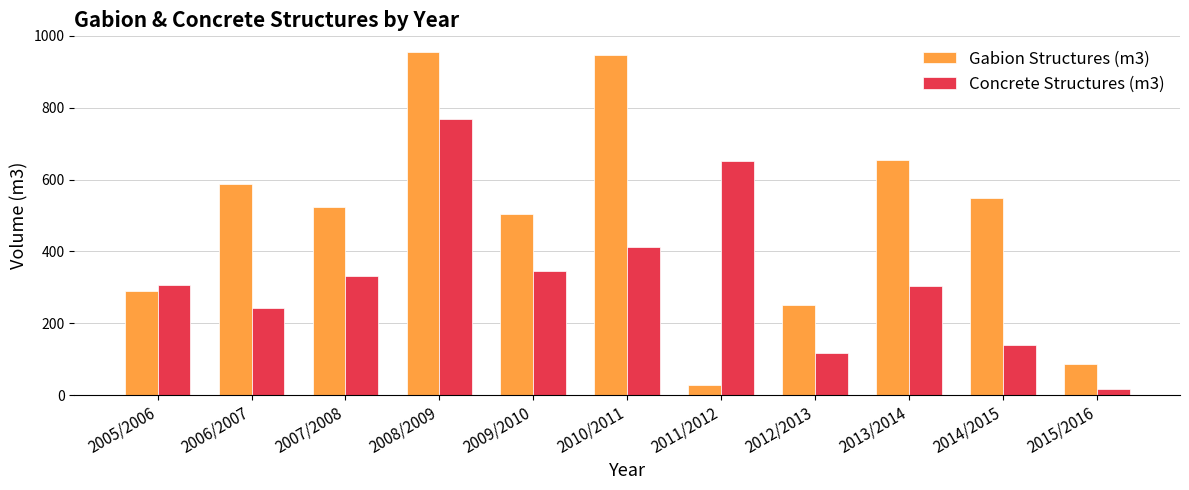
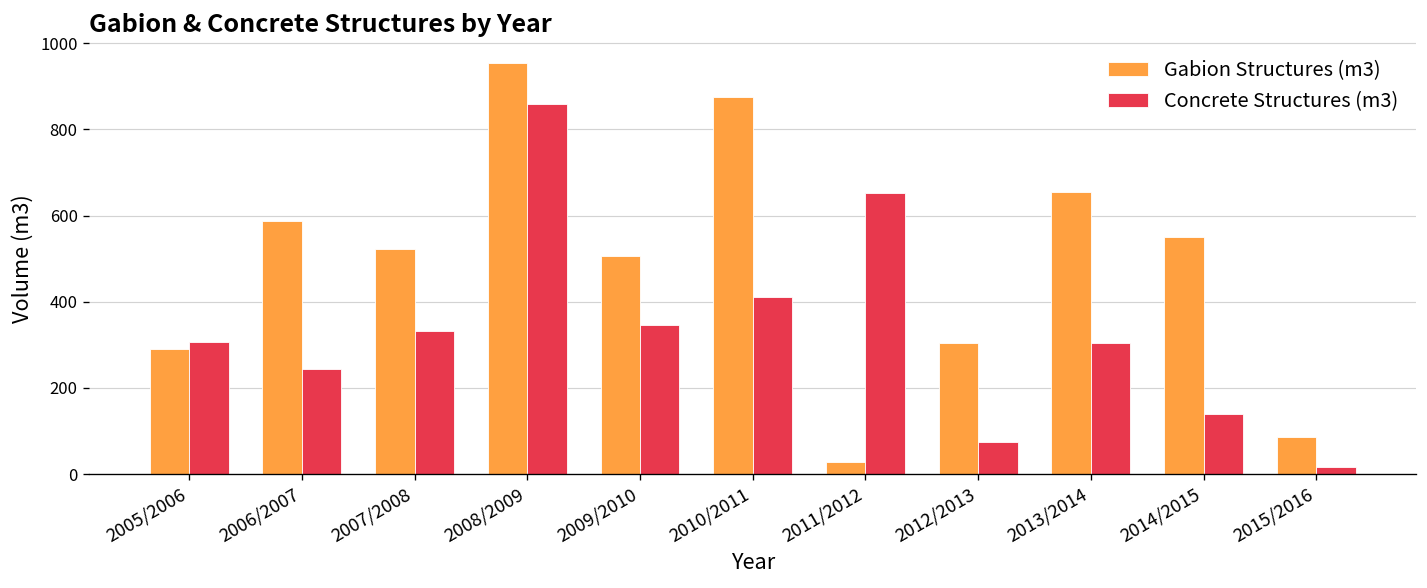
  {
    "Gabion Structures (m3)": {
      "2005/2006": 290,
      "2006/2007": 590,
      "2007/2008": 520,
      "2008/2009": 950,
      "2009/2010": 510,
-     "2010/2011": 950,
+     "2010/2011": 870,
      "2011/2012": 30,
-     "2012/2013": 250,
+     "2012/2013": 300,
      "2013/2014": 660,
      "2014/2015": 550,
      "2015/2016": 90
    },
    "Concrete Structures (m3)": {
      "2005/2006": 310,
      "2006/2007": 240,
      "2007/2008": 330,
-     "2008/2009": 770,
+     "2008/2009": 860,
      "2009/2010": 350,
      "2010/2011": 410,
      "2011/2012": 650,
-     "2012/2013": 120,
+     "2012/2013": 80,
      "2013/2014": 310,
      "2014/2015": 140,
      "2015/2016": 20
    }
  }
